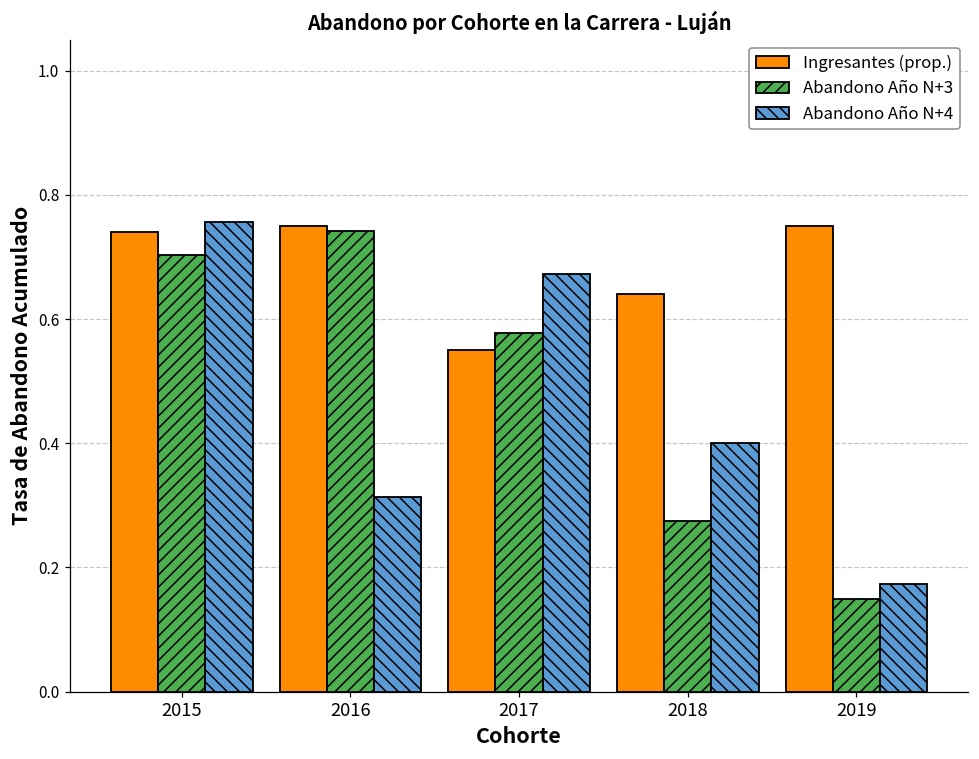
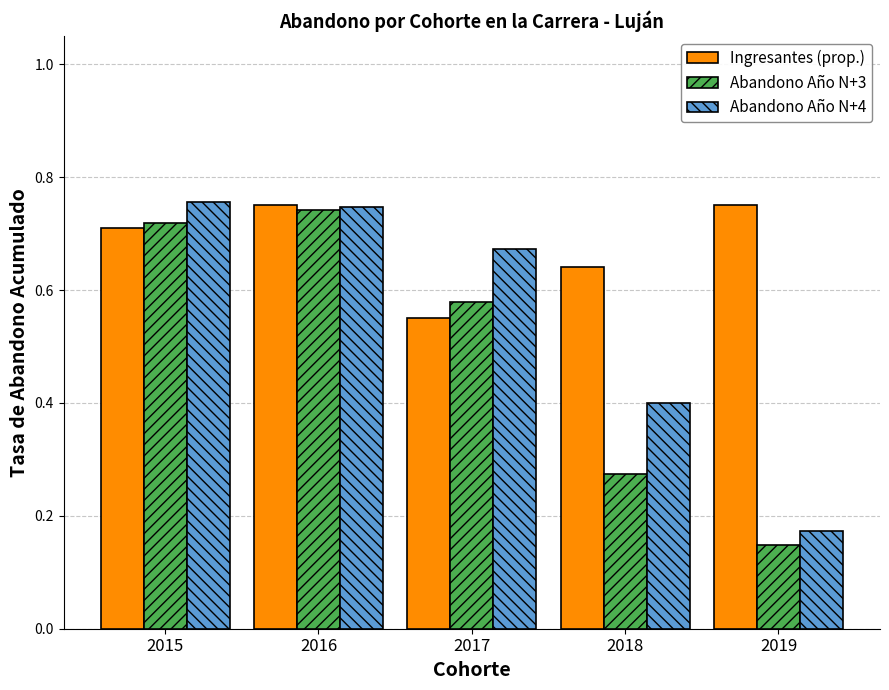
  {
    "Ingresantes (prop.)": {
-     "2015": 0.74,
+     "2015": 0.71,
      "2016": 0.75,
      "2017": 0.55,
      "2018": 0.64,
      "2019": 0.75
    },
    "Abandono Año N+3": {
-     "2015": 0.70,
+     "2015": 0.72,
      "2016": 0.74,
      "2017": 0.58,
      "2018": 0.27,
      "2019": 0.15
    },
    "Abandono Año N+4": {
      "2015": 0.76,
-     "2016": 0.31,
+     "2016": 0.75,
      "2017": 0.67,
      "2018": 0.40,
      "2019": 0.17
    }
  }
